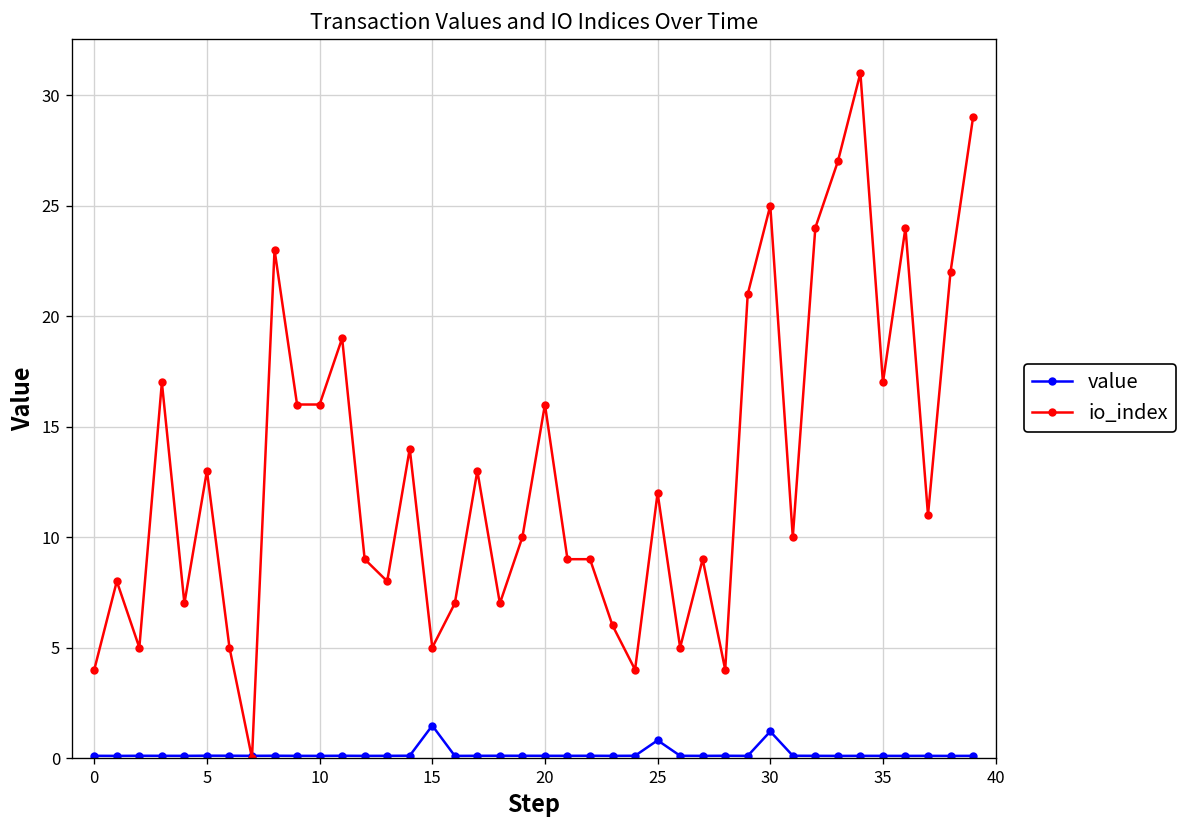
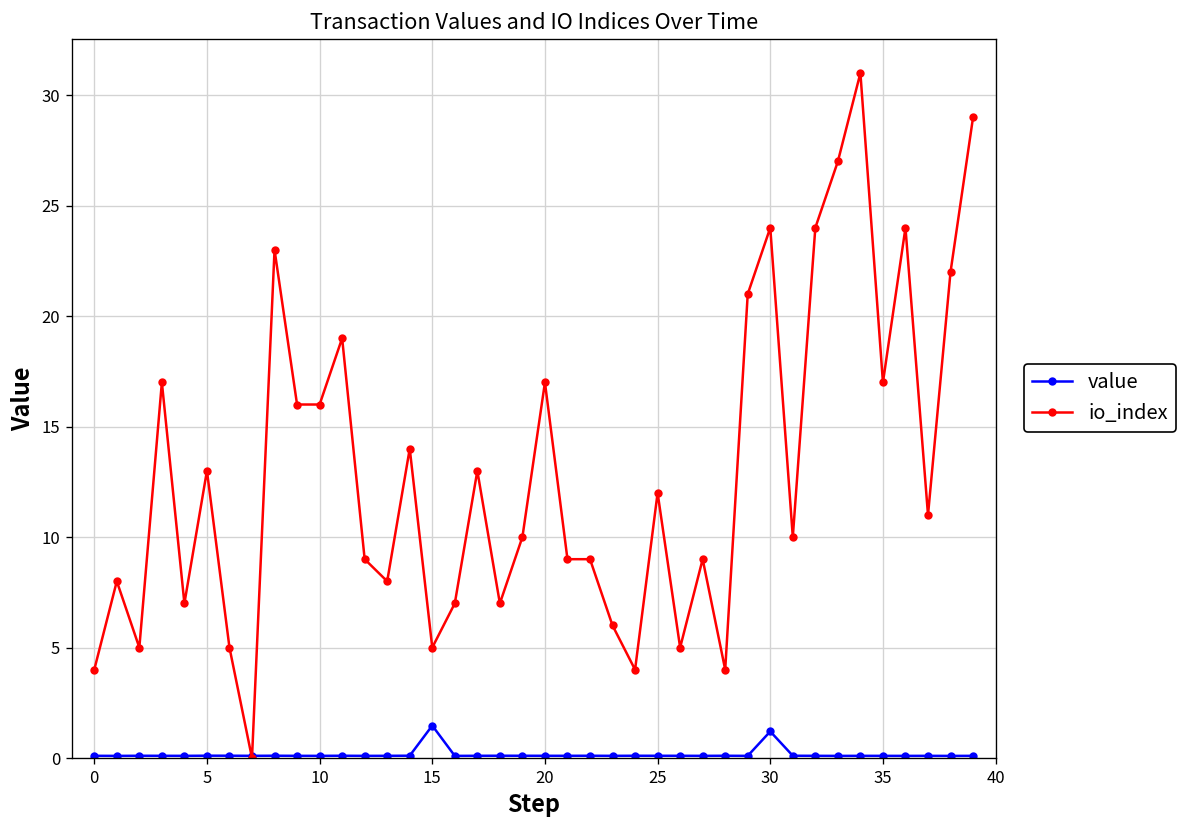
  {
    "value": {
      "0": 0.1,
      "5": 0.1,
      "10": 0.1,
      "15": 1.5,
      "20": 0.1,
-     "25": 0.8,
+     "25": 0.1,
      "30": 1.2,
      "35": 0.1
    },
    "io_index": {
      "0": 4,
      "5": 13,
      "10": 16,
      "15": 5,
-     "20": 16,
+     "20": 17,
      "25": 12,
-     "30": 25,
+     "30": 24,
      "35": 17
    }
  }
